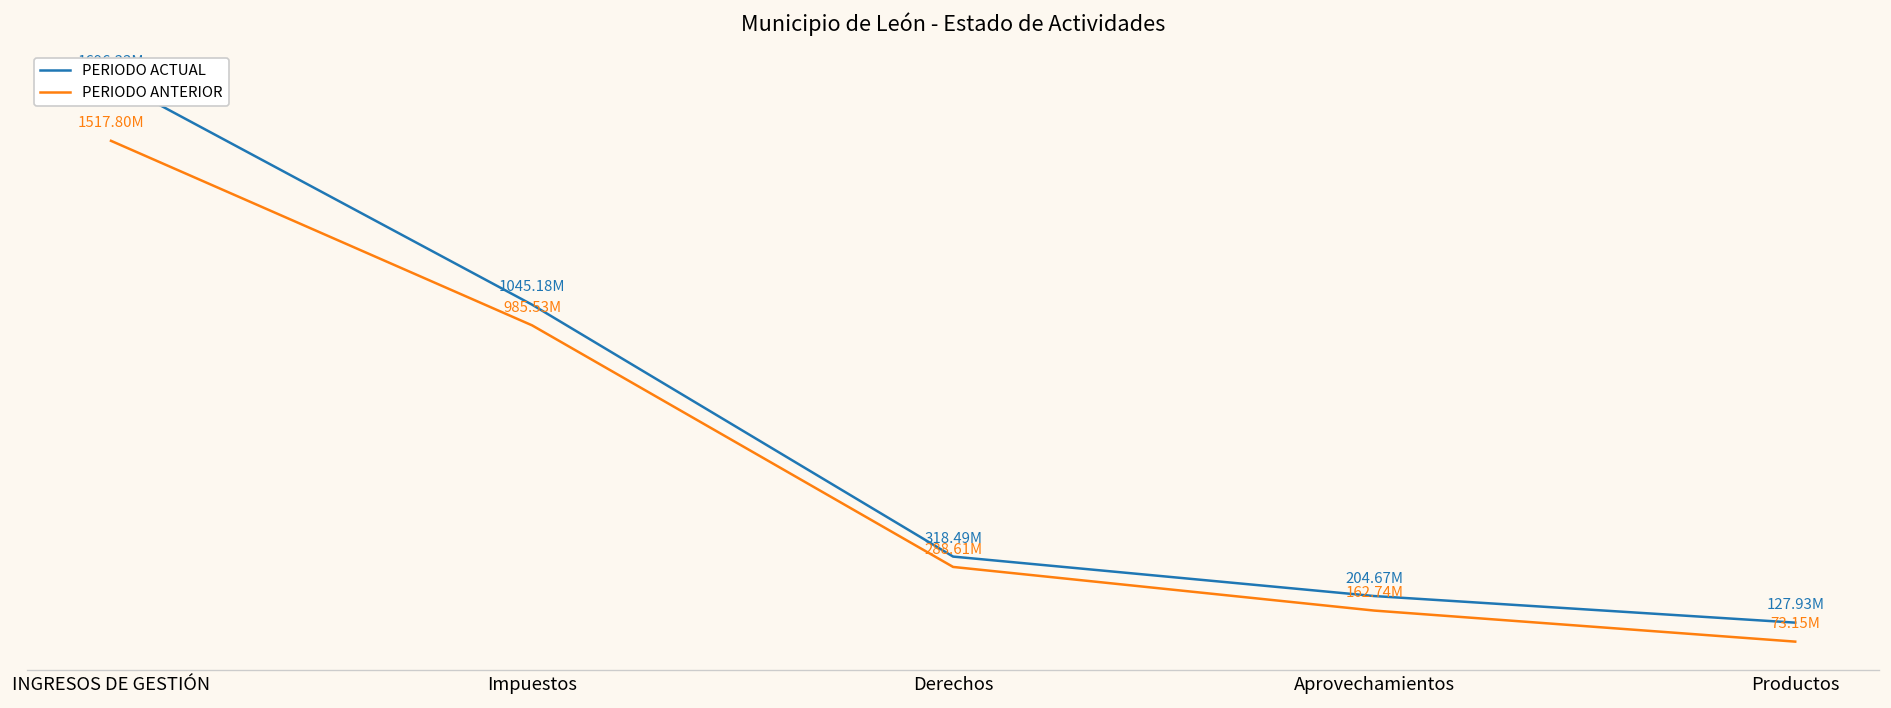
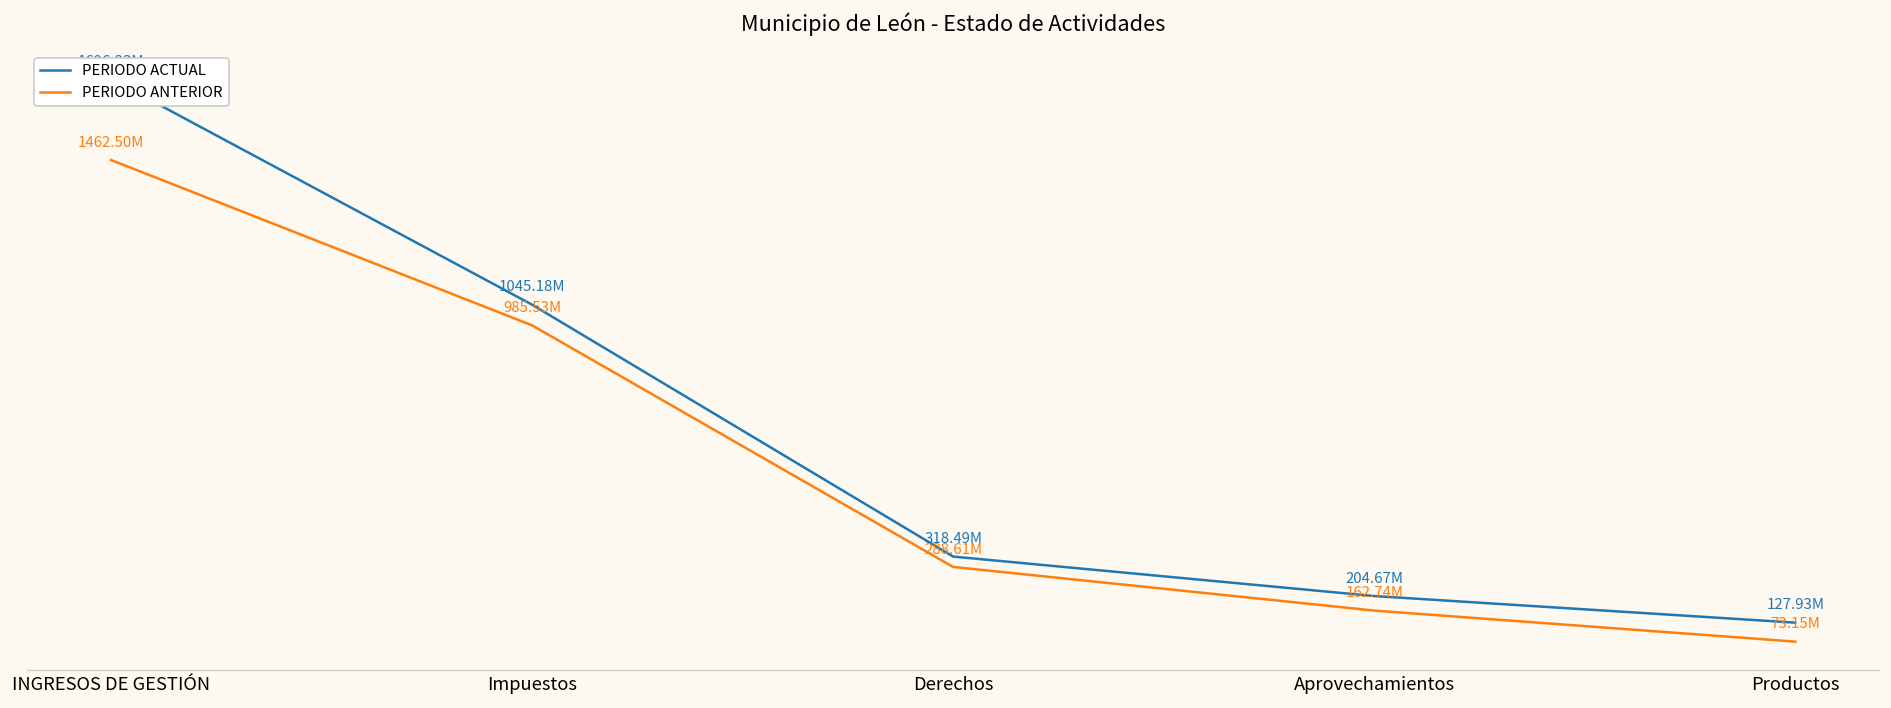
  {
    "PERIODO ACTUAL": {
      "Impuestos": "1045.18M",
      "Aprovechamientos": "204.67M",
      "Productos": "127.93M"
    },
    "PERIODO ANTERIOR": {
-     "INGRESOS DE GESTIÓN": "1517.80M"
+     "INGRESOS DE GESTIÓN": "1462.50M"
    }
  }
